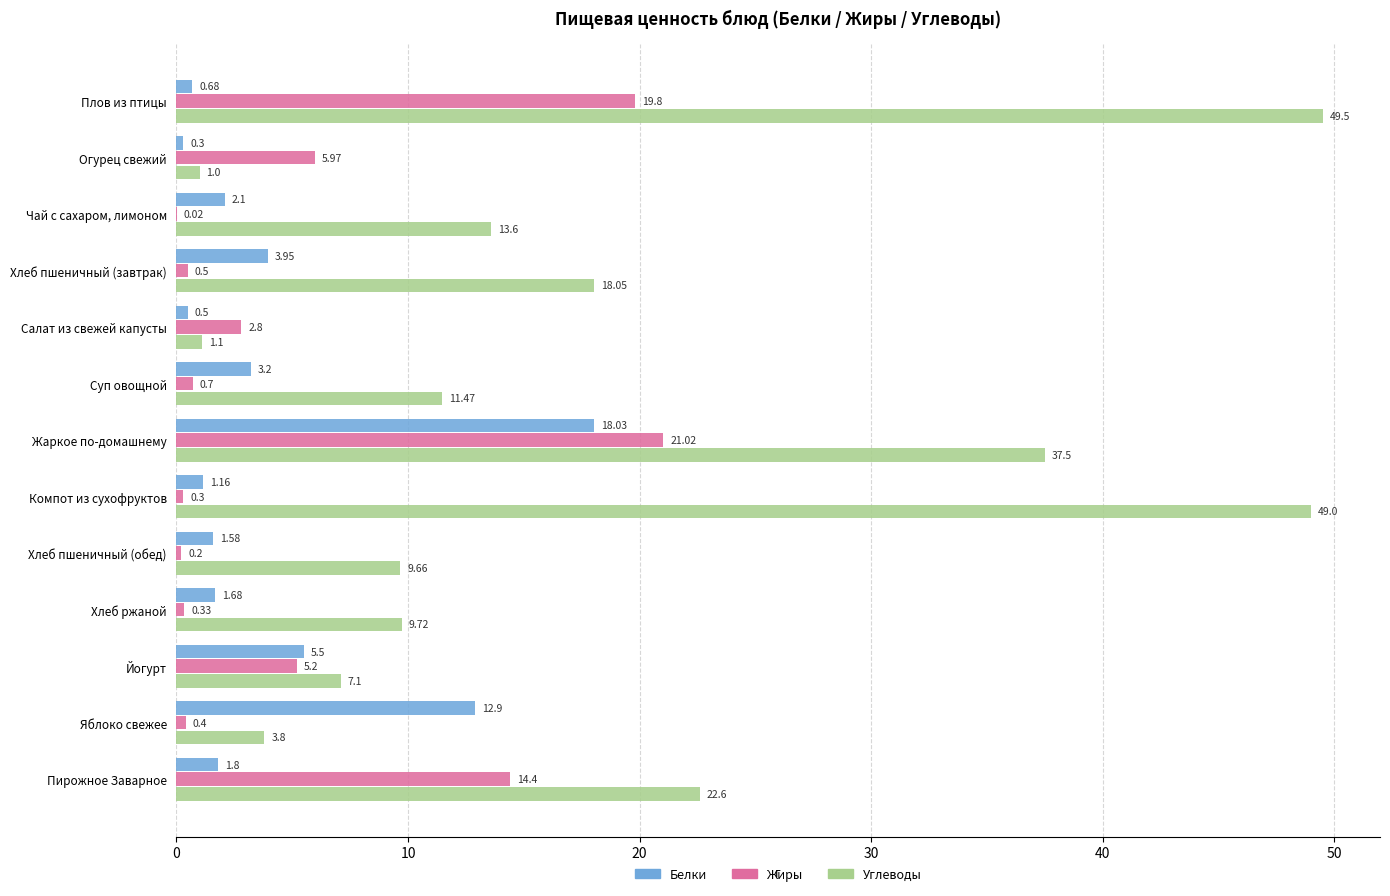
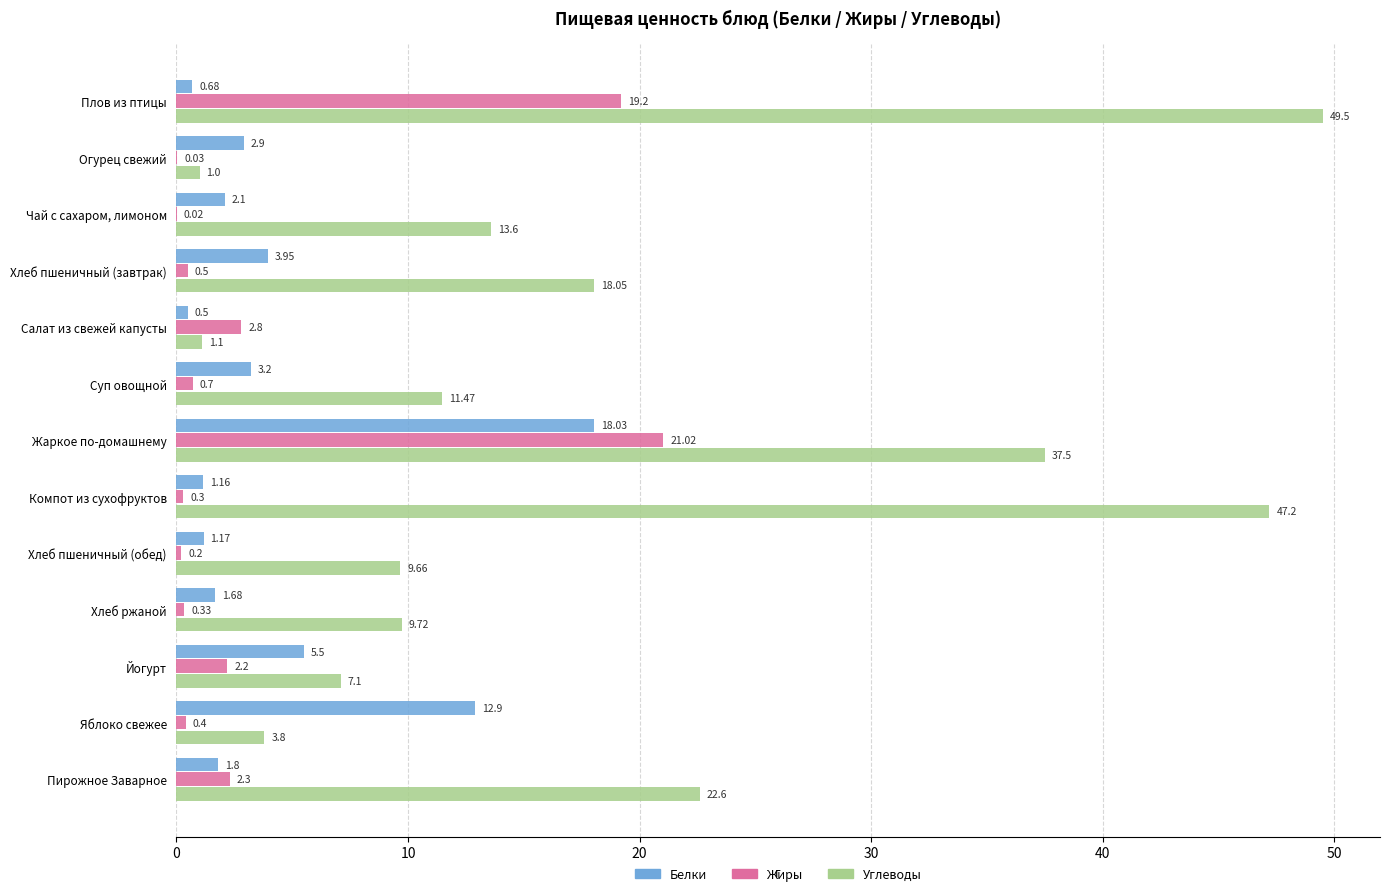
  {
    "Белки": {
      "Плов из птицы": 0.68,
-     "Огурец свежий": 0.3,
+     "Огурец свежий": 2.9,
      "Чай с сахаром, лимоном": 2.1,
      "Хлеб пшеничный (завтрак)": 3.95,
      "Салат из свежей капусты": 0.5,
      "Суп овощной": 3.2,
      "Жаркое по-домашнему": 18.03,
      "Компот из сухофруктов": 1.16,
-     "Хлеб пшеничный (обед)": 1.58,
+     "Хлеб пшеничный (обед)": 1.17,
      "Хлеб ржаной": 1.68,
      "Йогурт": 5.5,
      "Яблоко свежее": 12.9,
      "Пирожное Заварное": 1.8
    },
    "Жиры": {
-     "Плов из птицы": 19.8,
-     "Огурец свежий": 5.97,
+     "Плов из птицы": 19.2,
+     "Огурец свежий": 0.03,
      "Чай с сахаром, лимоном": 0.02,
      "Хлеб пшеничный (завтрак)": 0.5,
      "Салат из свежей капусты": 2.8,
      "Суп овощной": 0.7,
      "Жаркое по-домашнему": 21.02,
      "Компот из сухофруктов": 0.3,
      "Хлеб пшеничный (обед)": 0.2,
      "Хлеб ржаной": 0.33,
-     "Йогурт": 5.2,
+     "Йогурт": 2.2,
      "Яблоко свежее": 0.4,
-     "Пирожное Заварное": 14.4
+     "Пирожное Заварное": 2.3
    },
    "Углеводы": {
      "Плов из птицы": 49.5,
      "Огурец свежий": 1.0,
      "Чай с сахаром, лимоном": 13.6,
      "Хлеб пшеничный (завтрак)": 18.05,
      "Салат из свежей капусты": 1.1,
      "Суп овощной": 11.47,
      "Жаркое по-домашнему": 37.5,
-     "Компот из сухофруктов": 49.0,
+     "Компот из сухофруктов": 47.2,
      "Хлеб пшеничный (обед)": 9.66,
      "Хлеб ржаной": 9.72,
      "Йогурт": 7.1,
      "Яблоко свежее": 3.8,
      "Пирожное Заварное": 22.6
    }
  }
